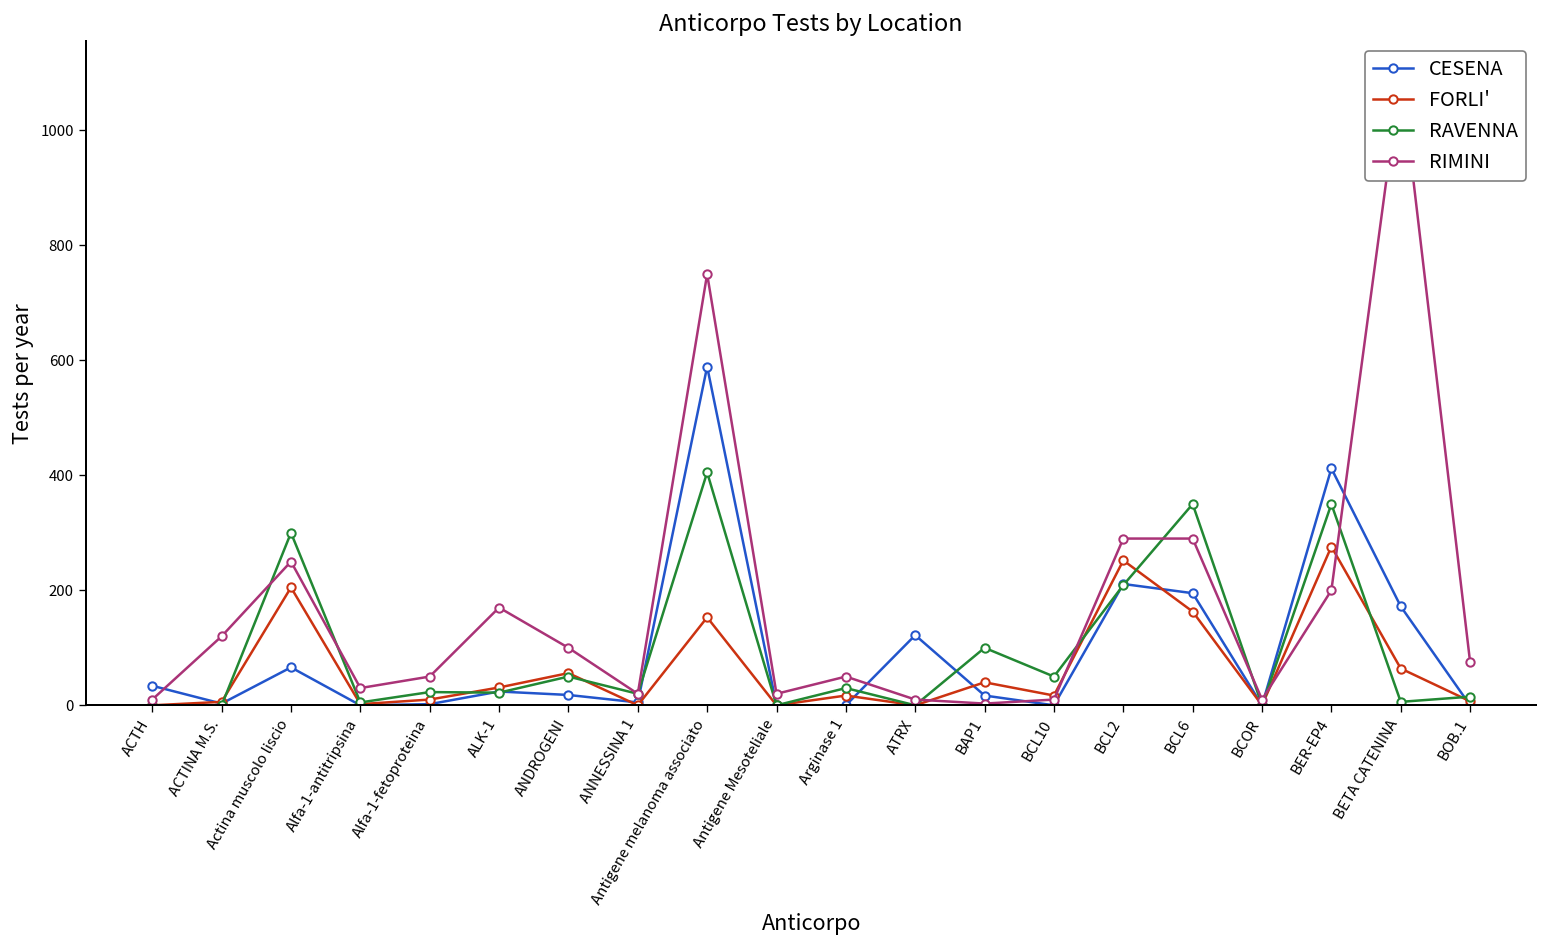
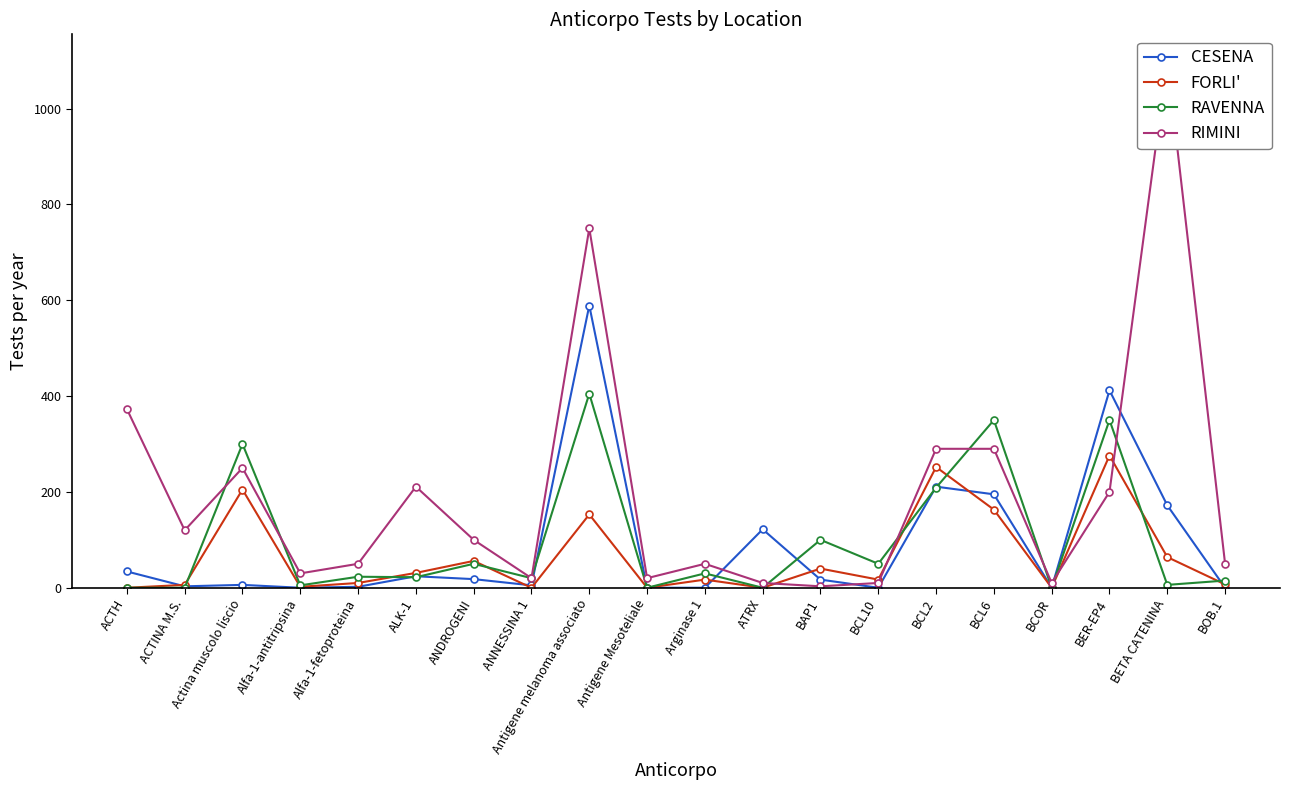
  {
    "CESENA": {
      "ACTH": 30,
-     "Actina muscolo liscio": 70,
+     "Actina muscolo liscio": 10,
      "Alfa-1-fetoproteina": 0,
      "ANDROGENI": 20,
      "Antigene melanoma associato": 590,
      "Arginase 1": 0,
      "ATRX": 120,
      "BAP1": 20,
      "BCL10": 0,
      "BCL6": 200,
      "BER-EP4": 410,
      "BETA CATENINA": 170,
      "BOB.1": 0
    },
    "FORLI'": {
      "Actina muscolo liscio": 210,
      "Alfa-1-fetoproteina": 10,
      "ALK-1": 30,
      "ANDROGENI": 60,
      "Antigene melanoma associato": 150,
      "Arginase 1": 20,
      "BAP1": 40,
      "BCL10": 20,
      "BCL2": 250,
      "BCL6": 160,
      "BER-EP4": 280,
      "BETA CATENINA": 60,
      "BOB.1": 10
    },
    "RAVENNA": {
      "Actina muscolo liscio": 300,
      "Alfa-1-fetoproteina": 20,
      "ANDROGENI": 50,
      "Antigene melanoma associato": 410,
      "Arginase 1": 30,
      "BAP1": 100,
      "BCL10": 50,
      "BCL6": 350,
      "BER-EP4": 350,
      "BETA CATENINA": 10,
      "BOB.1": 20
    },
    "RIMINI": {
-     "ACTH": 10,
+     "ACTH": 370,
      "ACTINA M.S.": 120,
      "Actina muscolo liscio": 250,
      "Alfa-1-antitripsina": 30,
      "Alfa-1-fetoproteina": 50,
-     "ALK-1": 170,
+     "ALK-1": 210,
      "ANDROGENI": 100,
      "Antigene melanoma associato": 750,
      "Antigene Mesoteliale": 20,
      "Arginase 1": 50,
      "ATRX": 10,
      "BAP1": 0,
      "BCL10": 10,
      "BCL2": 290,
      "BCL6": 290,
      "BCOR": 10,
      "BER-EP4": 200,
-     "BOB.1": 80
+     "BOB.1": 50
    }
  }
